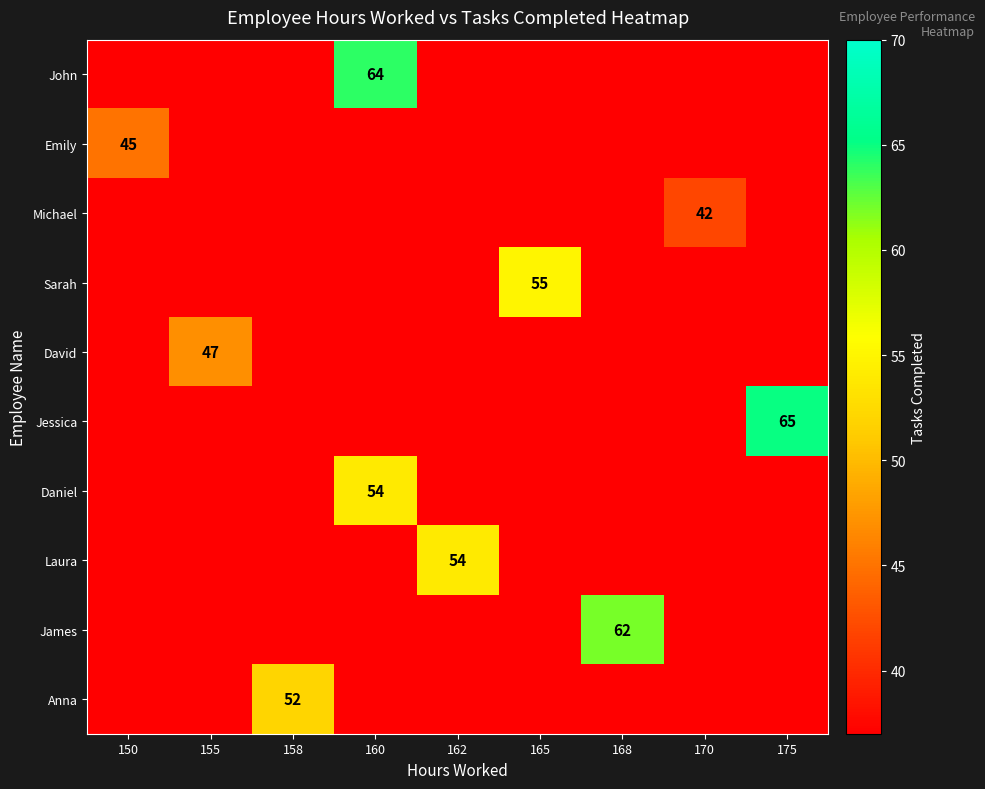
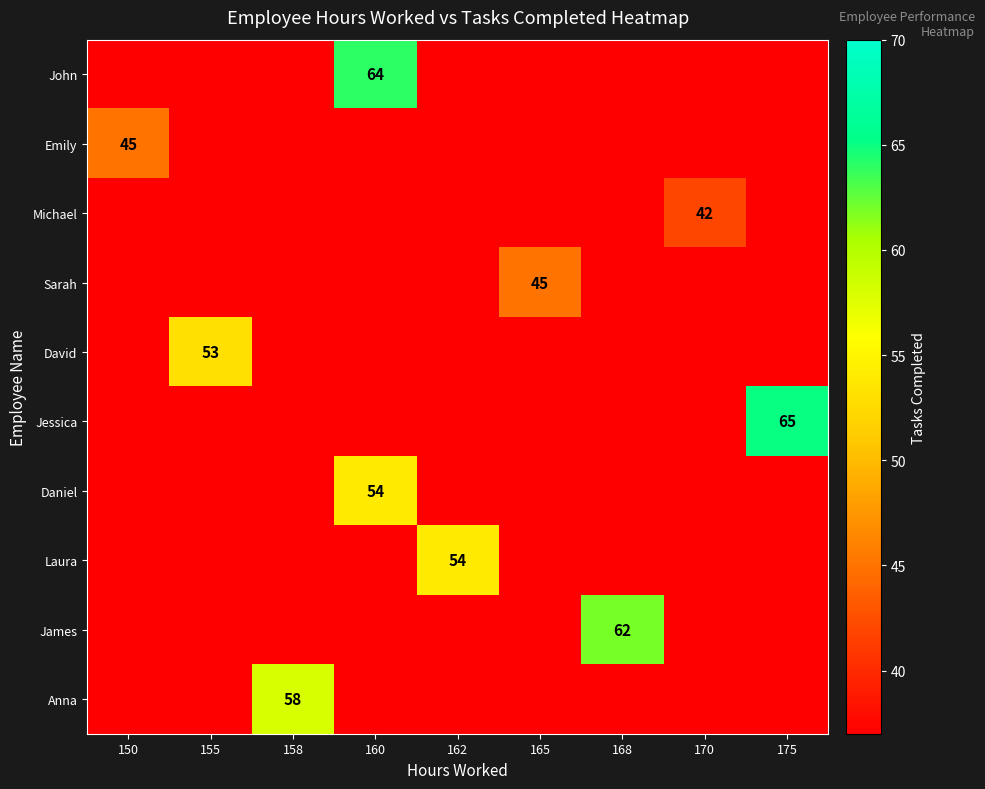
  {
    "John": {
      "160": 64
    },
    "Emily": {
      "150": 45
    },
    "Michael": {
      "170": 42
    },
    "Sarah": {
-     "165": 55
+     "165": 45
    },
    "David": {
-     "155": 47
+     "155": 53
    },
    "Jessica": {
      "175": 65
    },
    "Daniel": {
      "160": 54
    },
    "Laura": {
      "162": 54
    },
    "James": {
      "168": 62
    },
    "Anna": {
-     "158": 52
+     "158": 58
    }
  }
